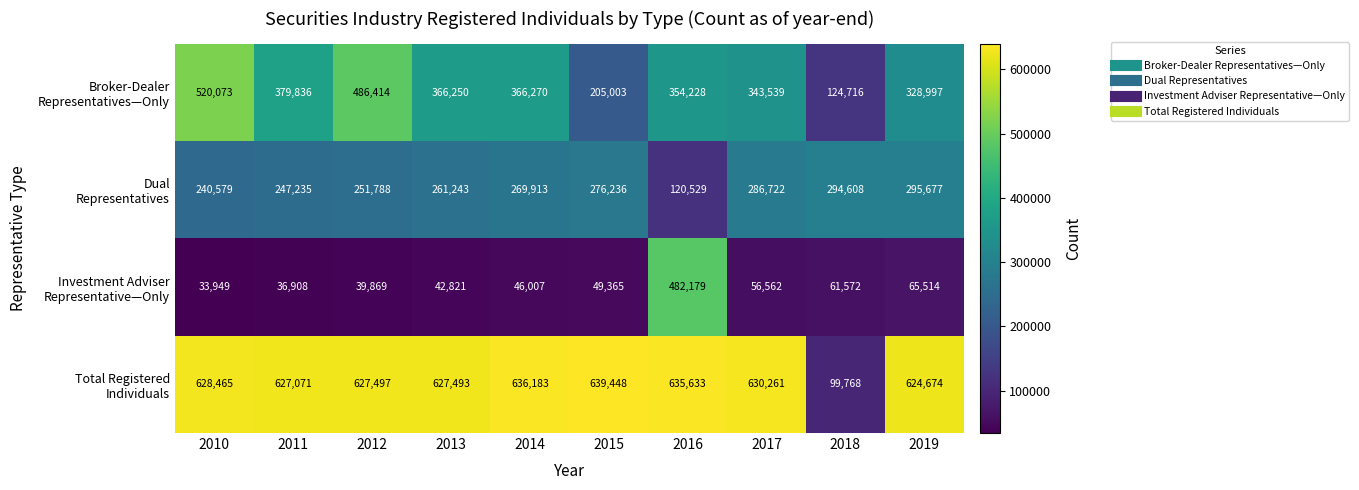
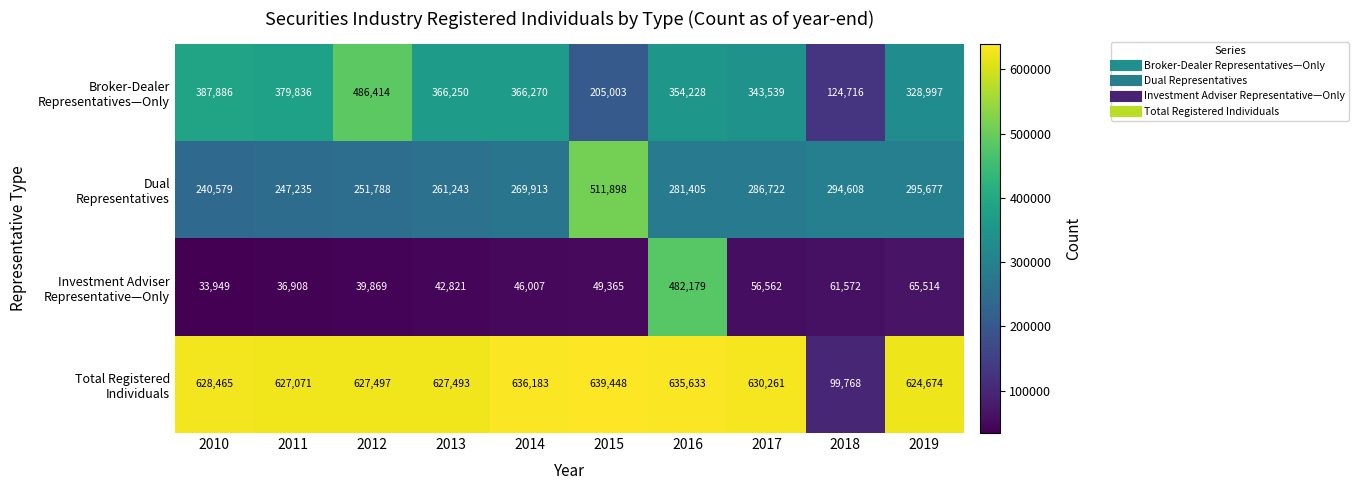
  {
    "Broker-Dealer Representatives—Only": {
-     "2010": "520,073",
+     "2010": "387,886",
      "2011": "379,836",
      "2012": "486,414",
      "2013": "366,250",
      "2014": "366,270",
      "2015": "205,003",
      "2016": "354,228",
      "2017": "343,539",
      "2018": "124,716",
      "2019": "328,997"
    },
    "Dual Representatives": {
      "2010": "240,579",
      "2011": "247,235",
      "2012": "251,788",
      "2013": "261,243",
      "2014": "269,913",
-     "2015": "276,236",
-     "2016": "120,529",
+     "2015": "511,898",
+     "2016": "281,405",
      "2017": "286,722",
      "2018": "294,608",
      "2019": "295,677"
    },
    "Investment Adviser Representative—Only": {
      "2010": "33,949",
      "2011": "36,908",
      "2012": "39,869",
      "2013": "42,821",
      "2014": "46,007",
      "2015": "49,365",
      "2016": "482,179",
      "2017": "56,562",
      "2018": "61,572",
      "2019": "65,514"
    },
    "Total Registered Individuals": {
      "2010": "628,465",
      "2011": "627,071",
      "2012": "627,497",
      "2013": "627,493",
      "2014": "636,183",
      "2015": "639,448",
      "2016": "635,633",
      "2017": "630,261",
      "2018": "99,768",
      "2019": "624,674"
    }
  }
